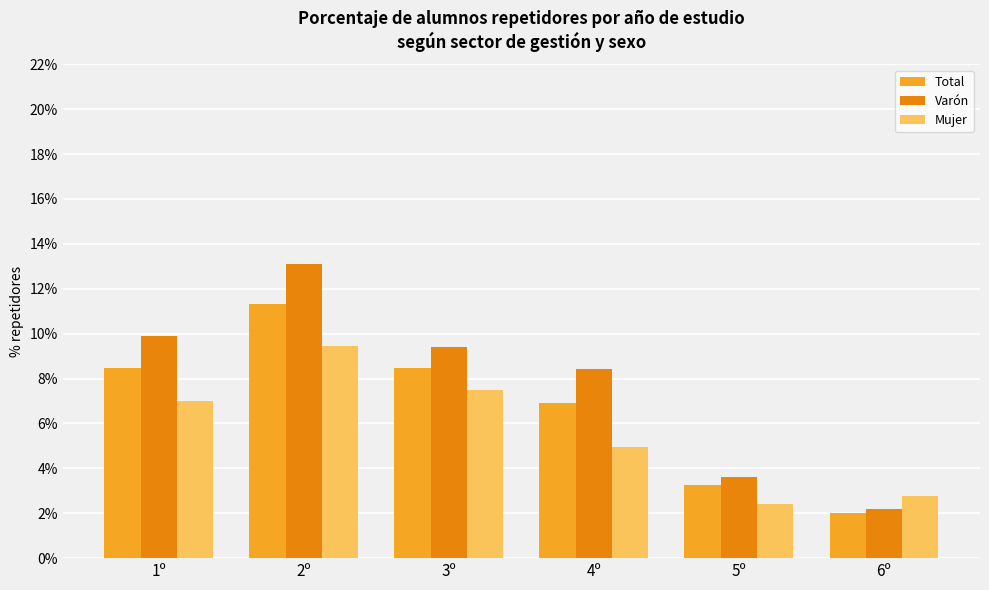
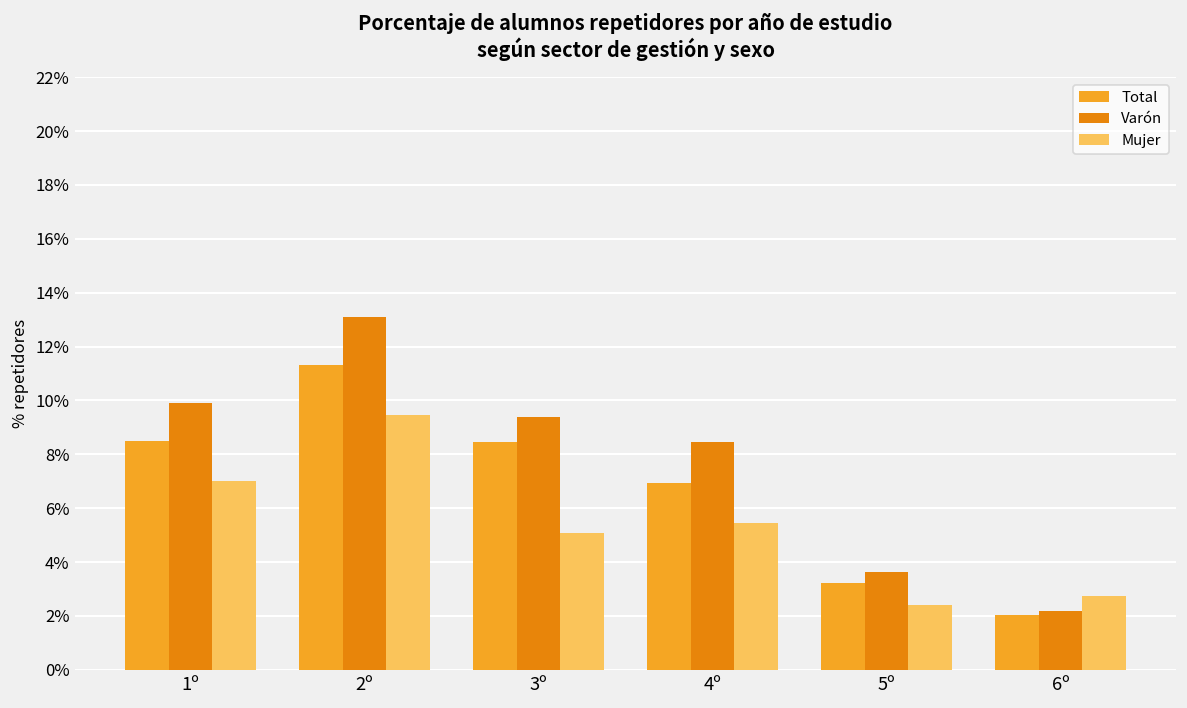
  {
    "Mujer": {
      "1º": "7.0%",
      "2º": "9.4%",
-     "3º": "7.5%",
-     "4º": "4.9%",
+     "3º": "5.1%",
+     "4º": "5.5%",
      "5º": "2.4%",
      "6º": "2.8%"
    }
  }
